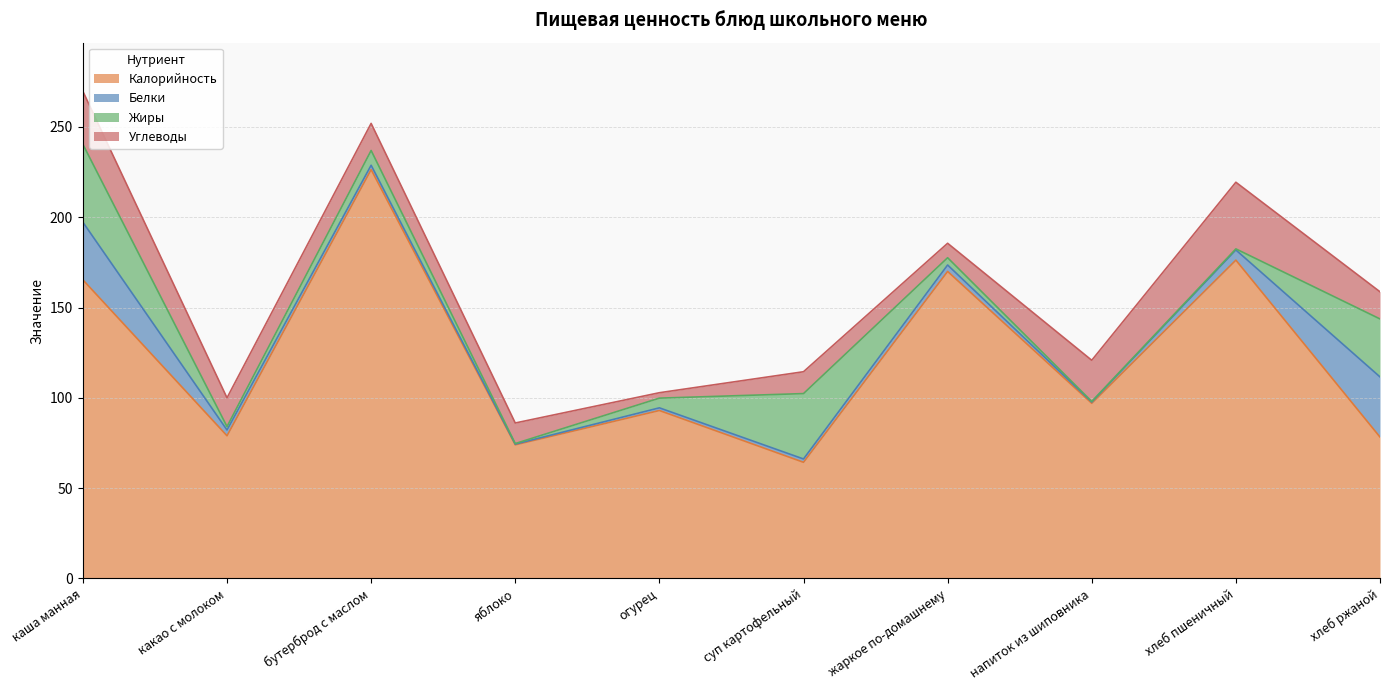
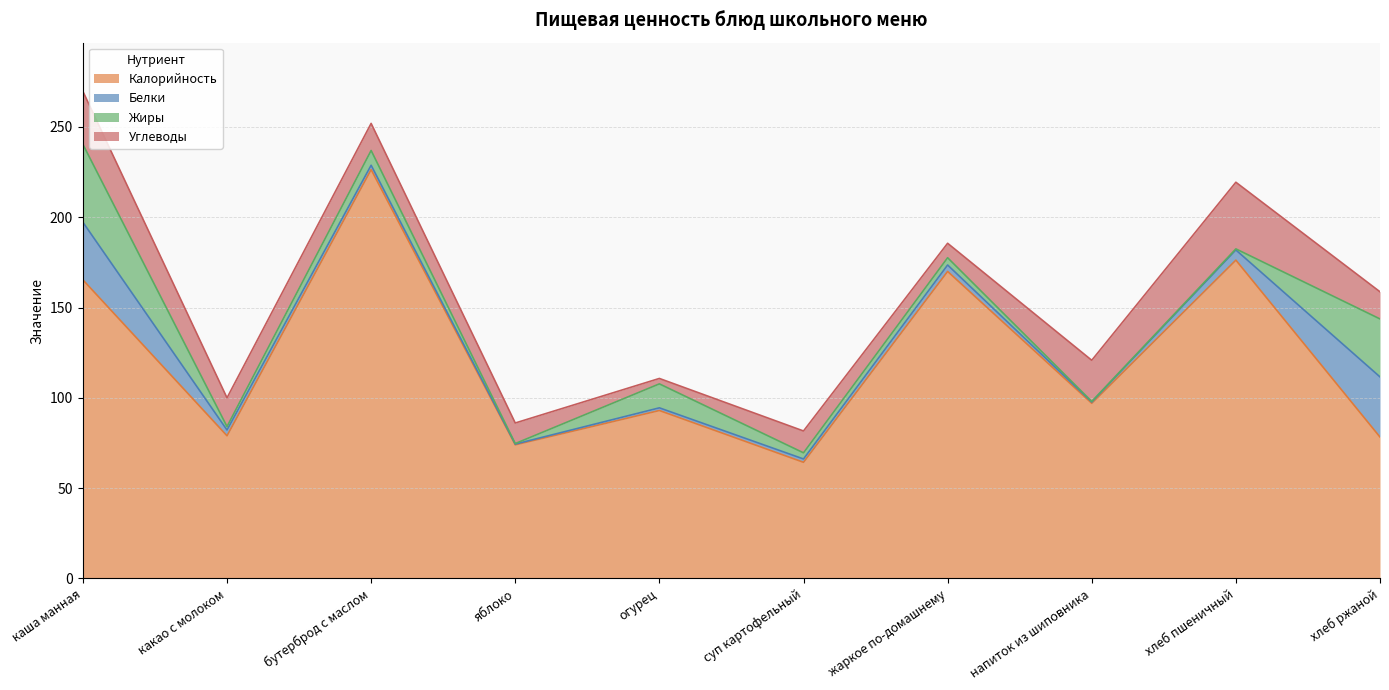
  {
    "Белки": {
      "каша манная": 32,
      "какао с молоком": 3,
      "бутерброд с маслом": 2,
      "огурец": 1,
      "суп картофельный": 2,
      "жаркое по-домашнему": 4,
      "хлеб ржаной": 33
    },
    "Жиры": {
      "каша манная": 43,
      "какао с молоком": 2,
      "бутерброд с маслом": 8,
-     "огурец": 5,
-     "суп картофельный": 36,
+     "огурец": 13,
+     "суп картофельный": 3,
      "жаркое по-домашнему": 4,
      "хлеб ржаной": 32
    }
  }
